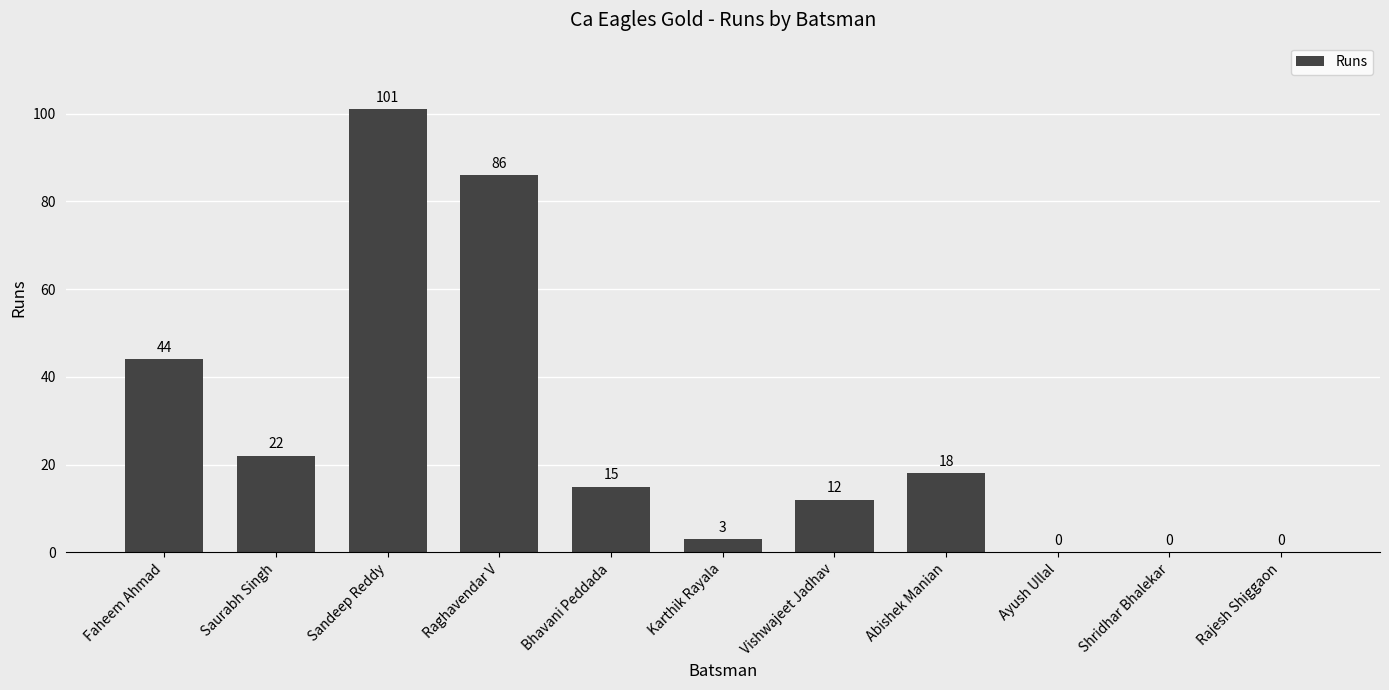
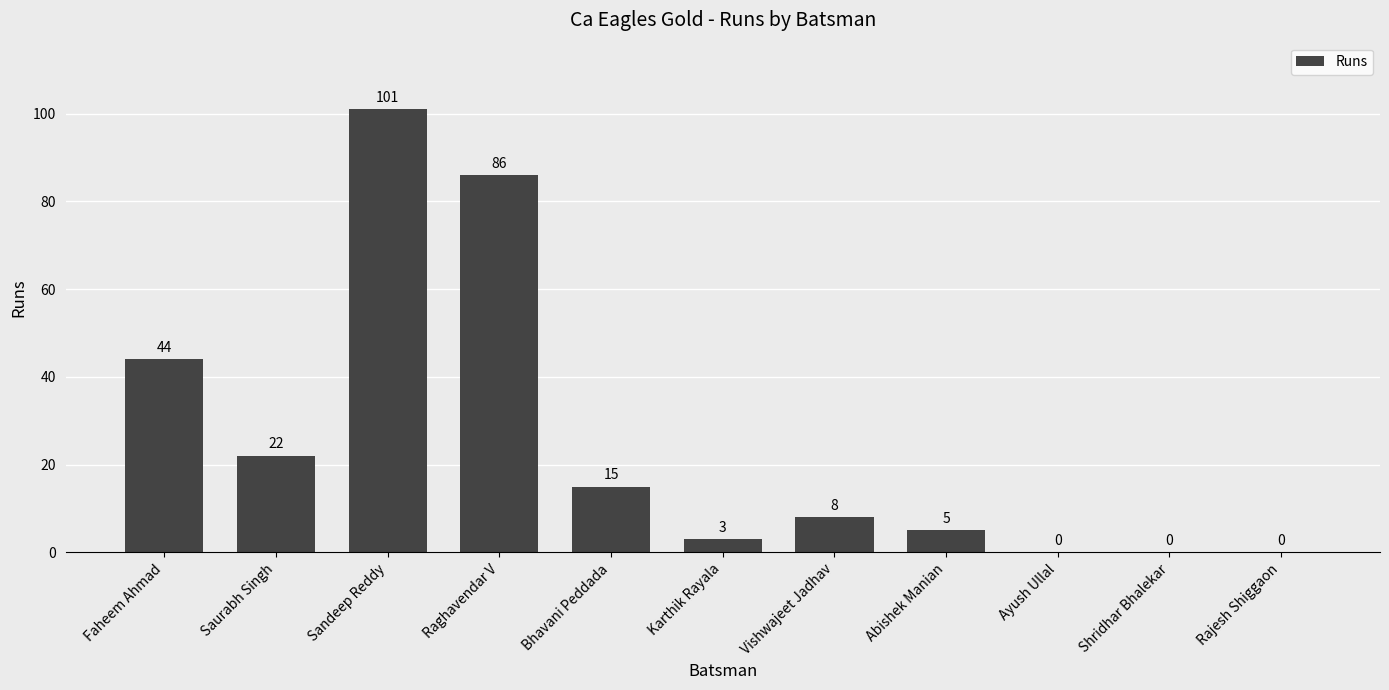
  {
    "Faheem Ahmad": 44,
    "Saurabh Singh": 22,
    "Sandeep Reddy": 101,
    "Raghavendar V": 86,
    "Bhavani Peddada": 15,
    "Karthik Rayala": 3,
-   "Vishwajeet Jadhav": 12,
-   "Abishek Manian": 18,
+   "Vishwajeet Jadhav": 8,
+   "Abishek Manian": 5,
    "Ayush Ullal": 0,
    "Shridhar Bhalekar": 0,
    "Rajesh Shiggaon": 0
  }
